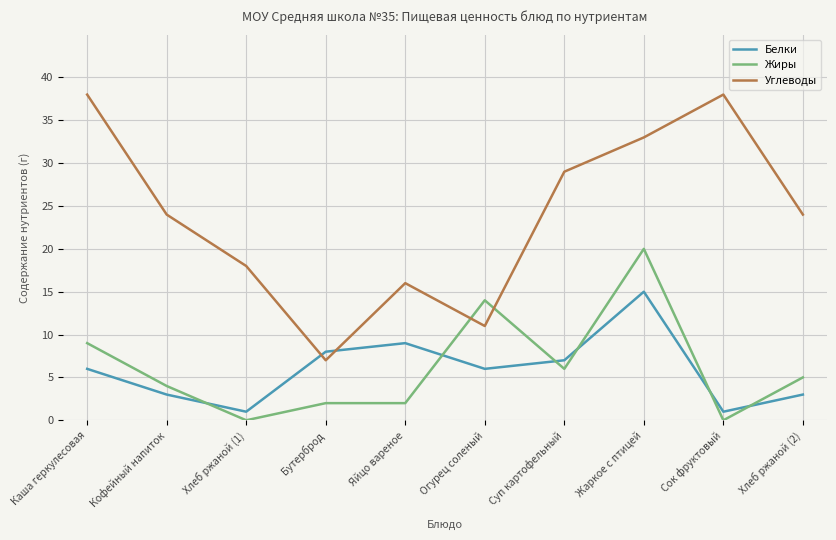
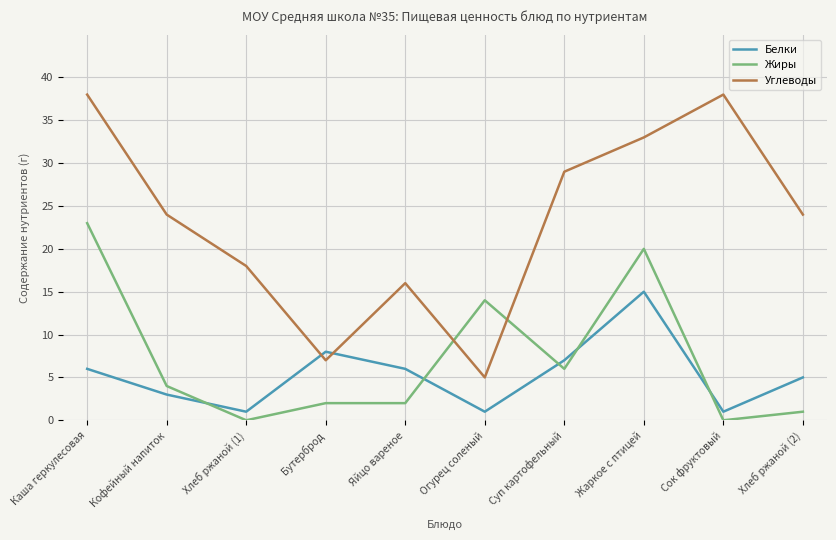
  {
    "Белки": {
      "Каша геркулесовая": 6,
      "Кофейный напиток": 3,
      "Хлеб ржаной (1)": 1,
      "Бутерброд": 8,
-     "Яйцо вареное": 9,
-     "Огурец соленый": 6,
+     "Яйцо вареное": 6,
+     "Огурец соленый": 1,
      "Суп картофельный": 7,
      "Жаркое с птицей": 15,
      "Сок фруктовый": 1,
-     "Хлеб ржаной (2)": 3
+     "Хлеб ржаной (2)": 5
    },
    "Жиры": {
-     "Каша геркулесовая": 9,
+     "Каша геркулесовая": 23,
      "Кофейный напиток": 4,
      "Хлеб ржаной (1)": 0,
      "Бутерброд": 2,
      "Яйцо вареное": 2,
      "Огурец соленый": 14,
      "Суп картофельный": 6,
      "Жаркое с птицей": 20,
      "Сок фруктовый": 0,
-     "Хлеб ржаной (2)": 5
+     "Хлеб ржаной (2)": 1
    },
    "Углеводы": {
      "Каша геркулесовая": 38,
      "Кофейный напиток": 24,
      "Хлеб ржаной (1)": 18,
      "Бутерброд": 7,
      "Яйцо вареное": 16,
-     "Огурец соленый": 11,
+     "Огурец соленый": 5,
      "Суп картофельный": 29,
      "Жаркое с птицей": 33,
      "Сок фруктовый": 38,
      "Хлеб ржаной (2)": 24
    }
  }
